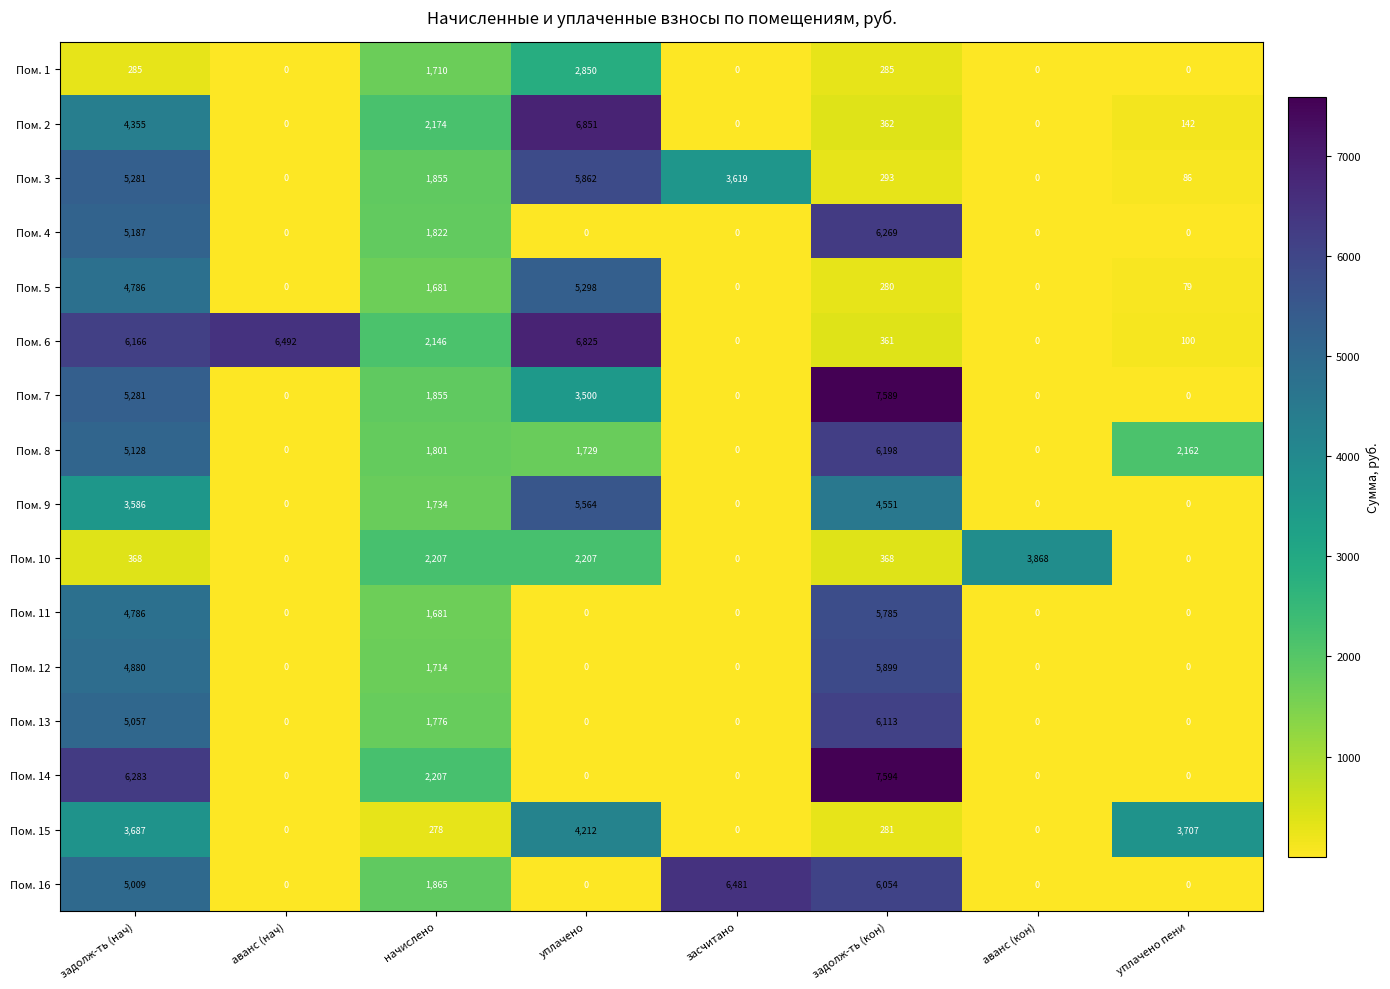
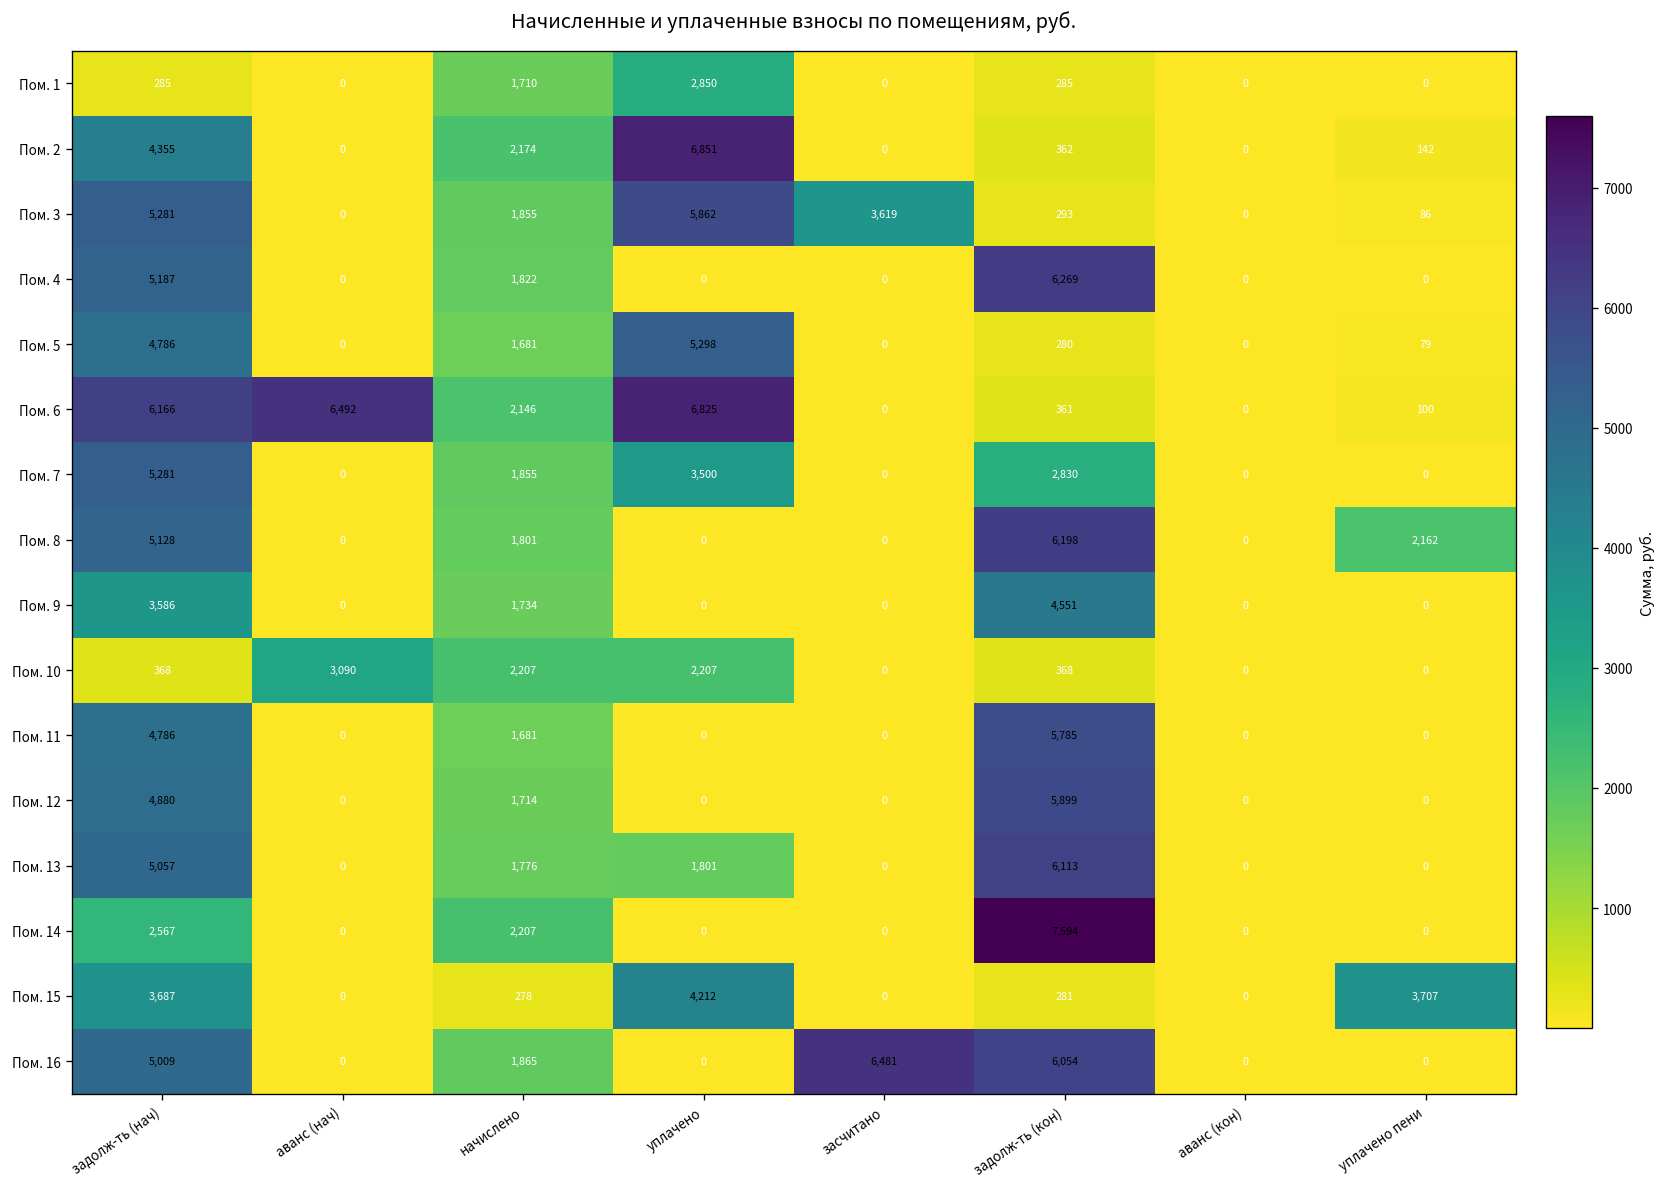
  {
    "Пом. 1": {
      "задолж-ть (нач)": "285",
      "аванс (нач)": "0",
      "начислено": "1,710",
      "уплачено": "2,850",
      "засчитано": "0",
      "задолж-ть (кон)": "285",
      "аванс (кон)": "0",
      "уплачено пени": "0"
    },
    "Пом. 2": {
      "задолж-ть (нач)": "4,355",
      "аванс (нач)": "0",
      "начислено": "2,174",
      "уплачено": "6,851",
      "засчитано": "0",
      "задолж-ть (кон)": "362",
      "аванс (кон)": "0",
      "уплачено пени": "142"
    },
    "Пом. 3": {
      "задолж-ть (нач)": "5,281",
      "аванс (нач)": "0",
      "начислено": "1,855",
      "уплачено": "5,862",
      "засчитано": "3,619",
      "задолж-ть (кон)": "293",
      "аванс (кон)": "0",
      "уплачено пени": "86"
    },
    "Пом. 4": {
      "задолж-ть (нач)": "5,187",
      "аванс (нач)": "0",
      "начислено": "1,822",
      "уплачено": "0",
      "засчитано": "0",
      "задолж-ть (кон)": "6,269",
      "аванс (кон)": "0",
      "уплачено пени": "0"
    },
    "Пом. 5": {
      "задолж-ть (нач)": "4,786",
      "аванс (нач)": "0",
      "начислено": "1,681",
      "уплачено": "5,298",
      "засчитано": "0",
      "задолж-ть (кон)": "280",
      "аванс (кон)": "0",
      "уплачено пени": "79"
    },
    "Пом. 6": {
      "задолж-ть (нач)": "6,166",
      "аванс (нач)": "6,492",
      "начислено": "2,146",
      "уплачено": "6,825",
      "засчитано": "0",
      "задолж-ть (кон)": "361",
      "аванс (кон)": "0",
      "уплачено пени": "100"
    },
    "Пом. 7": {
      "задолж-ть (нач)": "5,281",
      "аванс (нач)": "0",
      "начислено": "1,855",
      "уплачено": "3,500",
      "засчитано": "0",
-     "задолж-ть (кон)": "7,589",
+     "задолж-ть (кон)": "2,830",
      "аванс (кон)": "0",
      "уплачено пени": "0"
    },
    "Пом. 8": {
      "задолж-ть (нач)": "5,128",
      "аванс (нач)": "0",
      "начислено": "1,801",
-     "уплачено": "1,729",
+     "уплачено": "0",
      "засчитано": "0",
      "задолж-ть (кон)": "6,198",
      "аванс (кон)": "0",
      "уплачено пени": "2,162"
    },
    "Пом. 9": {
      "задолж-ть (нач)": "3,586",
      "аванс (нач)": "0",
      "начислено": "1,734",
-     "уплачено": "5,564",
+     "уплачено": "0",
      "засчитано": "0",
      "задолж-ть (кон)": "4,551",
      "аванс (кон)": "0",
      "уплачено пени": "0"
    },
    "Пом. 10": {
      "задолж-ть (нач)": "368",
-     "аванс (нач)": "0",
+     "аванс (нач)": "3,090",
      "начислено": "2,207",
      "уплачено": "2,207",
      "засчитано": "0",
      "задолж-ть (кон)": "368",
-     "аванс (кон)": "3,868",
+     "аванс (кон)": "0",
      "уплачено пени": "0"
    },
    "Пом. 11": {
      "задолж-ть (нач)": "4,786",
      "аванс (нач)": "0",
      "начислено": "1,681",
      "уплачено": "0",
      "засчитано": "0",
      "задолж-ть (кон)": "5,785",
      "аванс (кон)": "0",
      "уплачено пени": "0"
    },
    "Пом. 12": {
      "задолж-ть (нач)": "4,880",
      "аванс (нач)": "0",
      "начислено": "1,714",
      "уплачено": "0",
      "засчитано": "0",
      "задолж-ть (кон)": "5,899",
      "аванс (кон)": "0",
      "уплачено пени": "0"
    },
    "Пом. 13": {
      "задолж-ть (нач)": "5,057",
      "аванс (нач)": "0",
      "начислено": "1,776",
-     "уплачено": "0",
+     "уплачено": "1,801",
      "засчитано": "0",
      "задолж-ть (кон)": "6,113",
      "аванс (кон)": "0",
      "уплачено пени": "0"
    },
    "Пом. 14": {
-     "задолж-ть (нач)": "6,283",
+     "задолж-ть (нач)": "2,567",
      "аванс (нач)": "0",
      "начислено": "2,207",
      "уплачено": "0",
      "засчитано": "0",
      "задолж-ть (кон)": "7,594",
      "аванс (кон)": "0",
      "уплачено пени": "0"
    },
    "Пом. 15": {
      "задолж-ть (нач)": "3,687",
      "аванс (нач)": "0",
      "начислено": "278",
      "уплачено": "4,212",
      "засчитано": "0",
      "задолж-ть (кон)": "281",
      "аванс (кон)": "0",
      "уплачено пени": "3,707"
    },
    "Пом. 16": {
      "задолж-ть (нач)": "5,009",
      "аванс (нач)": "0",
      "начислено": "1,865",
      "уплачено": "0",
      "засчитано": "6,481",
      "задолж-ть (кон)": "6,054",
      "аванс (кон)": "0",
      "уплачено пени": "0"
    }
  }
